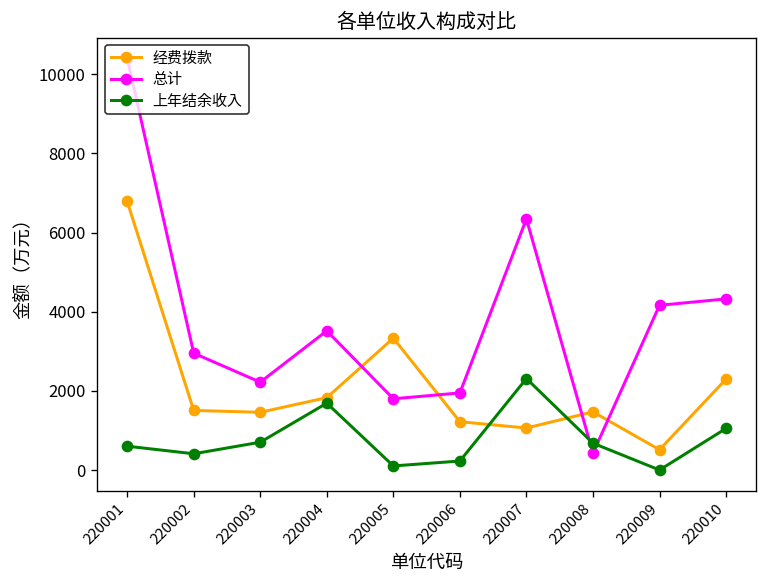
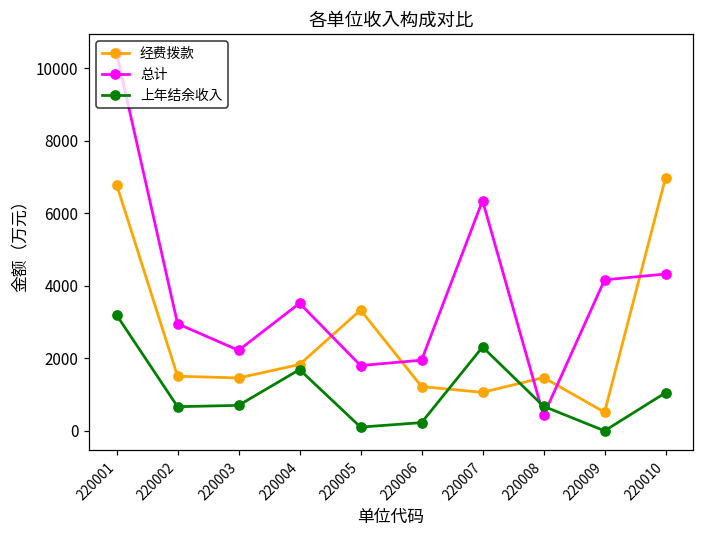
  {
    "经费拨款": {
      "220001": 6800,
      "220002": 1500,
      "220003": 1500,
      "220004": 1800,
      "220005": 3300,
      "220006": 1200,
      "220007": 1100,
      "220008": 1500,
      "220009": 500,
-     "220010": 2300
+     "220010": 7000
    },
    "总计": {
      "220002": 3000,
      "220003": 2200,
      "220004": 3500,
      "220005": 1800,
      "220006": 1900,
      "220007": 6300,
      "220008": 400,
      "220009": 4200,
      "220010": 4300
    },
    "上年结余收入": {
-     "220001": 600,
-     "220002": 400,
+     "220001": 3200,
+     "220002": 700,
      "220003": 700,
      "220004": 1700,
      "220005": 100,
      "220006": 200,
      "220007": 2300,
      "220008": 700,
      "220009": 0,
      "220010": 1100
    }
  }
